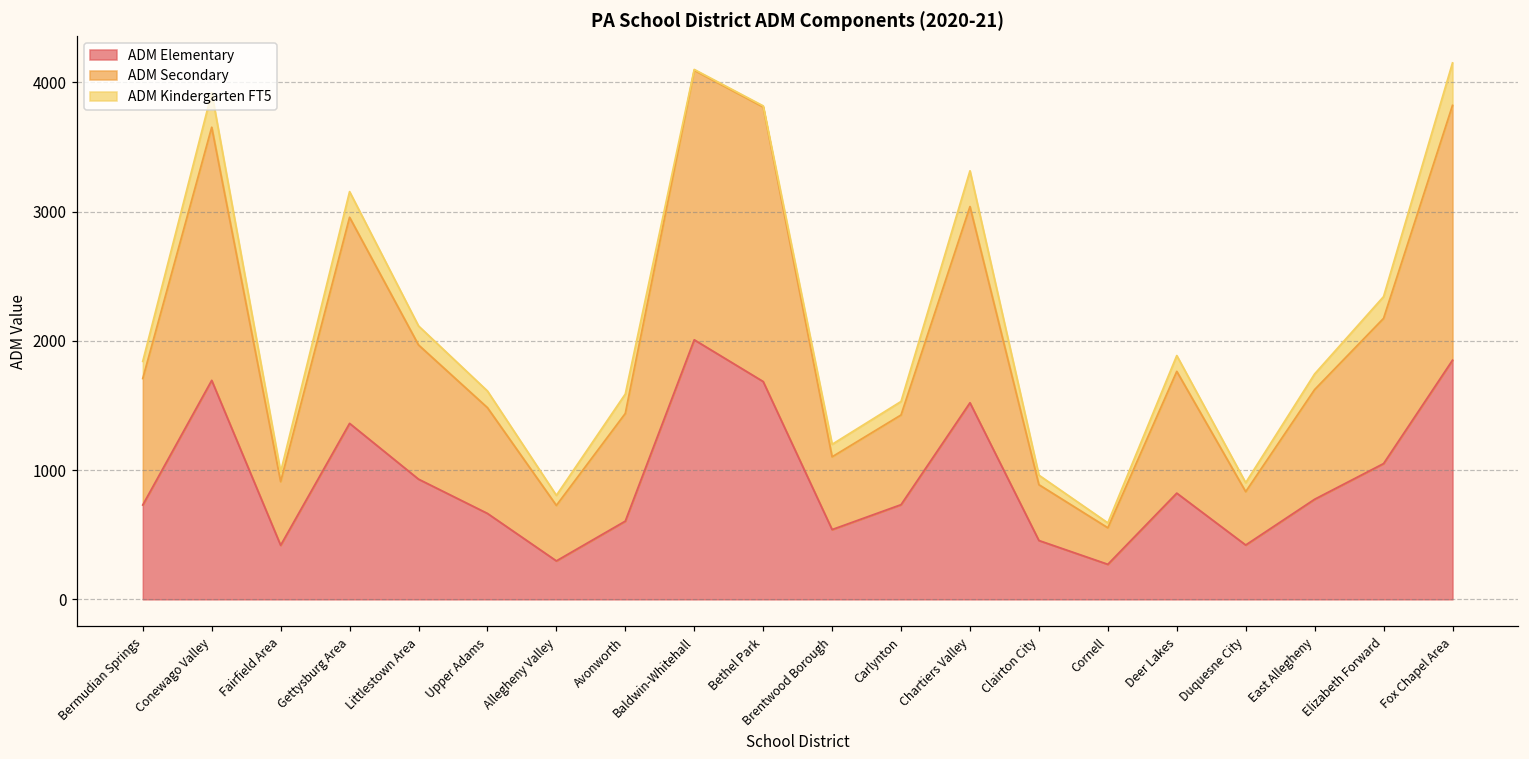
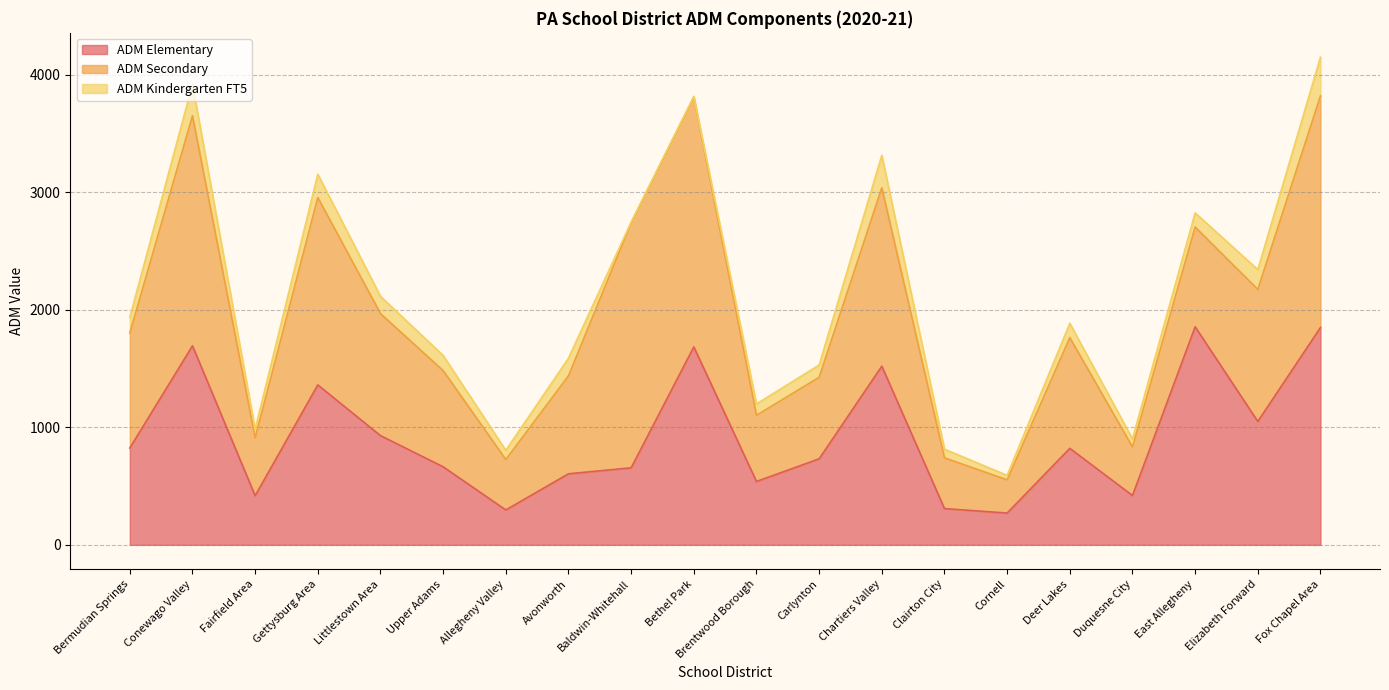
  {
    "ADM Elementary": {
-     "Bermudian Springs": 730,
+     "Bermudian Springs": 820,
      "Conewago Valley": 1690,
      "Fairfield Area": 420,
      "Gettysburg Area": 1360,
      "Littlestown Area": 930,
      "Upper Adams": 660,
      "Allegheny Valley": 300,
      "Avonworth": 600,
-     "Baldwin-Whitehall": 2010,
+     "Baldwin-Whitehall": 660,
      "Bethel Park": 1690,
      "Brentwood Borough": 540,
      "Carlynton": 730,
      "Chartiers Valley": 1520,
-     "Clairton City": 450,
+     "Clairton City": 310,
      "Cornell": 270,
      "Deer Lakes": 820,
      "Duquesne City": 420,
-     "East Allegheny": 770,
+     "East Allegheny": 1860,
      "Elizabeth Forward": 1050,
      "Fox Chapel Area": 1850
    }
  }
